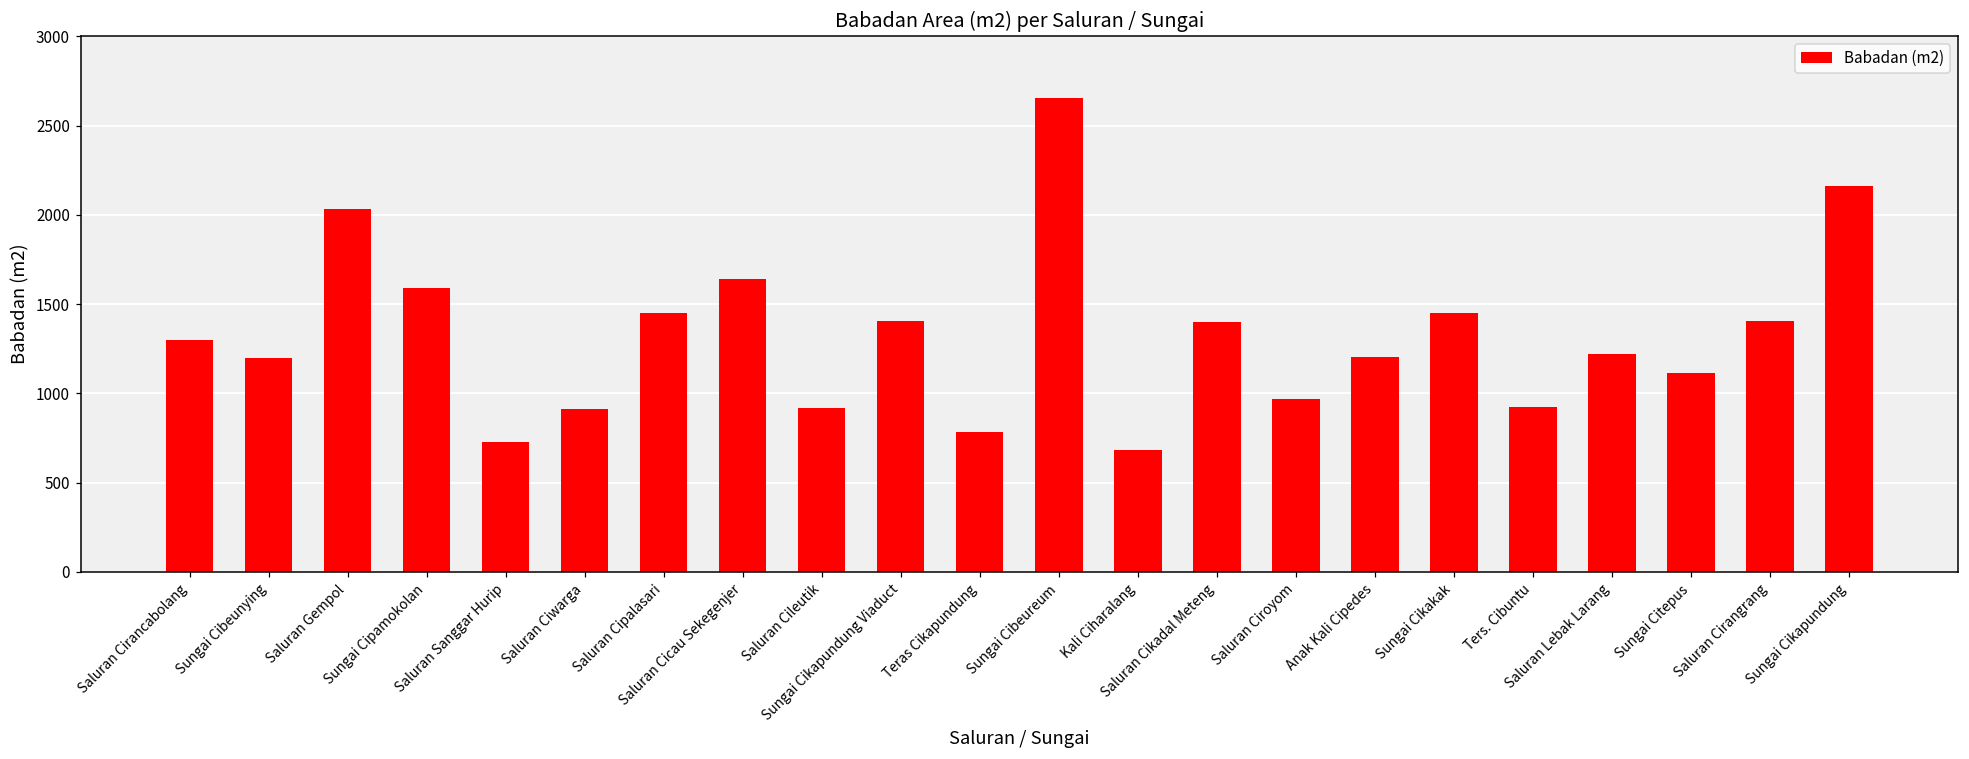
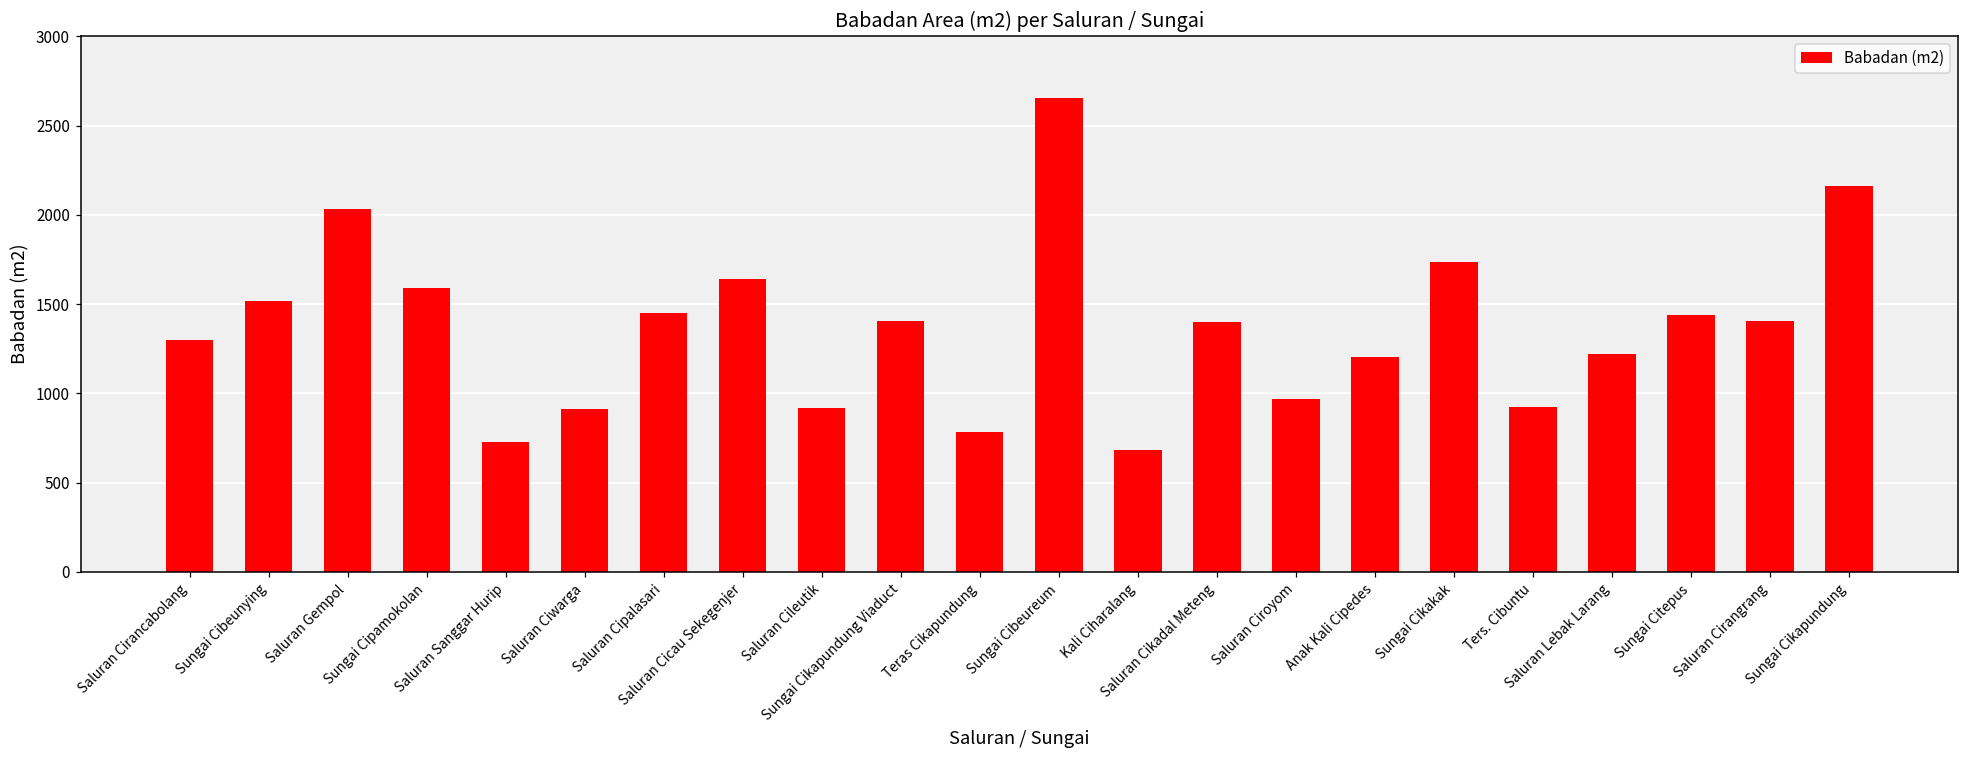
  {
    "Saluran Cirancabolang": 1300,
-   "Sungai Cibeunying": 1200,
+   "Sungai Cibeunying": 1520,
    "Saluran Gempol": 2030,
    "Sungai Cipamokolan": 1590,
    "Saluran Sanggar Hurip": 730,
    "Saluran Ciwarga": 910,
    "Saluran Cipalasari": 1450,
    "Saluran Cicau Sekegenjer": 1640,
    "Saluran Cileutik": 920,
    "Sungai Cikapundung Viaduct": 1410,
    "Teras Cikapundung": 780,
    "Sungai Cibeureum": 2660,
    "Kali Ciharalang": 680,
    "Saluran Cikadal Meteng": 1400,
    "Saluran Ciroyom": 970,
    "Anak Kali Cipedes": 1200,
-   "Sungai Cikakak": 1450,
+   "Sungai Cikakak": 1730,
    "Ters. Cibuntu": 920,
    "Saluran Lebak Larang": 1220,
-   "Sungai Citepus": 1110,
+   "Sungai Citepus": 1440,
    "Saluran Cirangrang": 1410,
    "Sungai Cikapundung": 2160
  }
